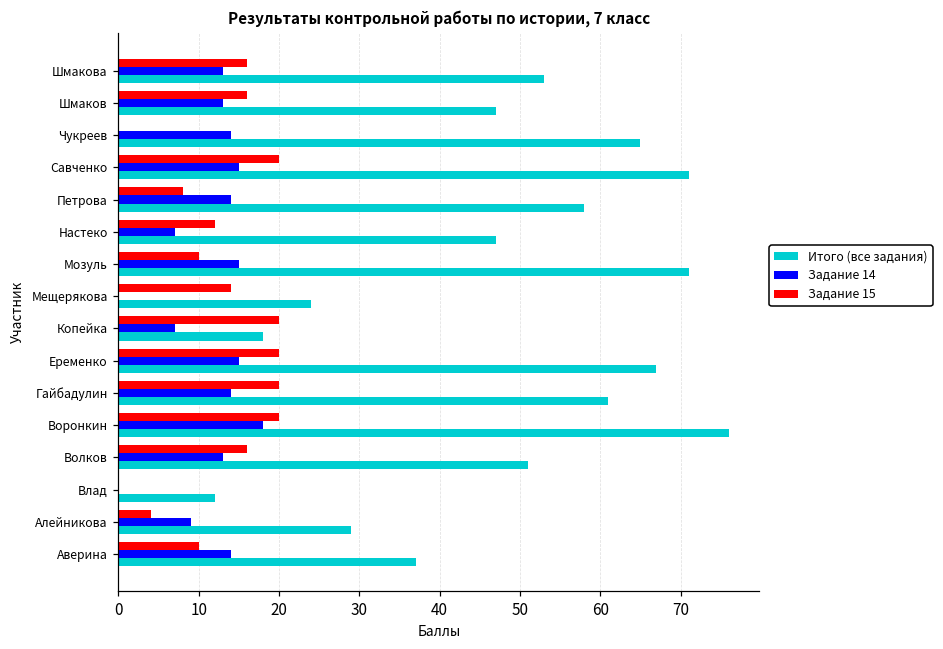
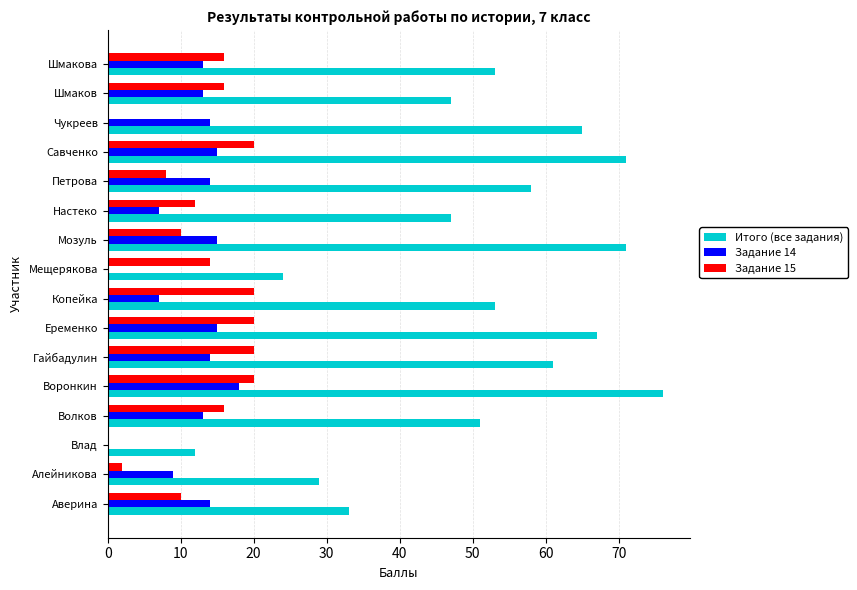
  {
    "Итого (все задания)": {
      "Шмакова": 53,
      "Шмаков": 47,
      "Чукреев": 65,
      "Савченко": 71,
      "Петрова": 58,
      "Настеко": 47,
      "Мозуль": 71,
      "Мещерякова": 24,
-     "Копейка": 18,
+     "Копейка": 53,
      "Еременко": 67,
      "Гайбадулин": 61,
      "Воронкин": 76,
      "Волков": 51,
      "Влад": 12,
      "Алейникова": 29,
-     "Аверина": 37
+     "Аверина": 33
    },
    "Задание 14": {
      "Шмакова": 13,
      "Шмаков": 13,
      "Чукреев": 14,
      "Савченко": 15,
      "Петрова": 14,
      "Настеко": 7,
      "Мозуль": 15,
      "Мещерякова": 0,
      "Копейка": 7,
      "Еременко": 15,
      "Гайбадулин": 14,
      "Воронкин": 18,
      "Волков": 13,
      "Влад": 0,
      "Алейникова": 9,
      "Аверина": 14
    },
    "Задание 15": {
      "Шмакова": 16,
      "Шмаков": 16,
      "Чукреев": 0,
      "Савченко": 20,
      "Петрова": 8,
      "Настеко": 12,
      "Мозуль": 10,
      "Мещерякова": 14,
      "Копейка": 20,
      "Еременко": 20,
      "Гайбадулин": 20,
      "Воронкин": 20,
      "Волков": 16,
      "Влад": 0,
-     "Алейникова": 4,
+     "Алейникова": 2,
      "Аверина": 10
    }
  }
